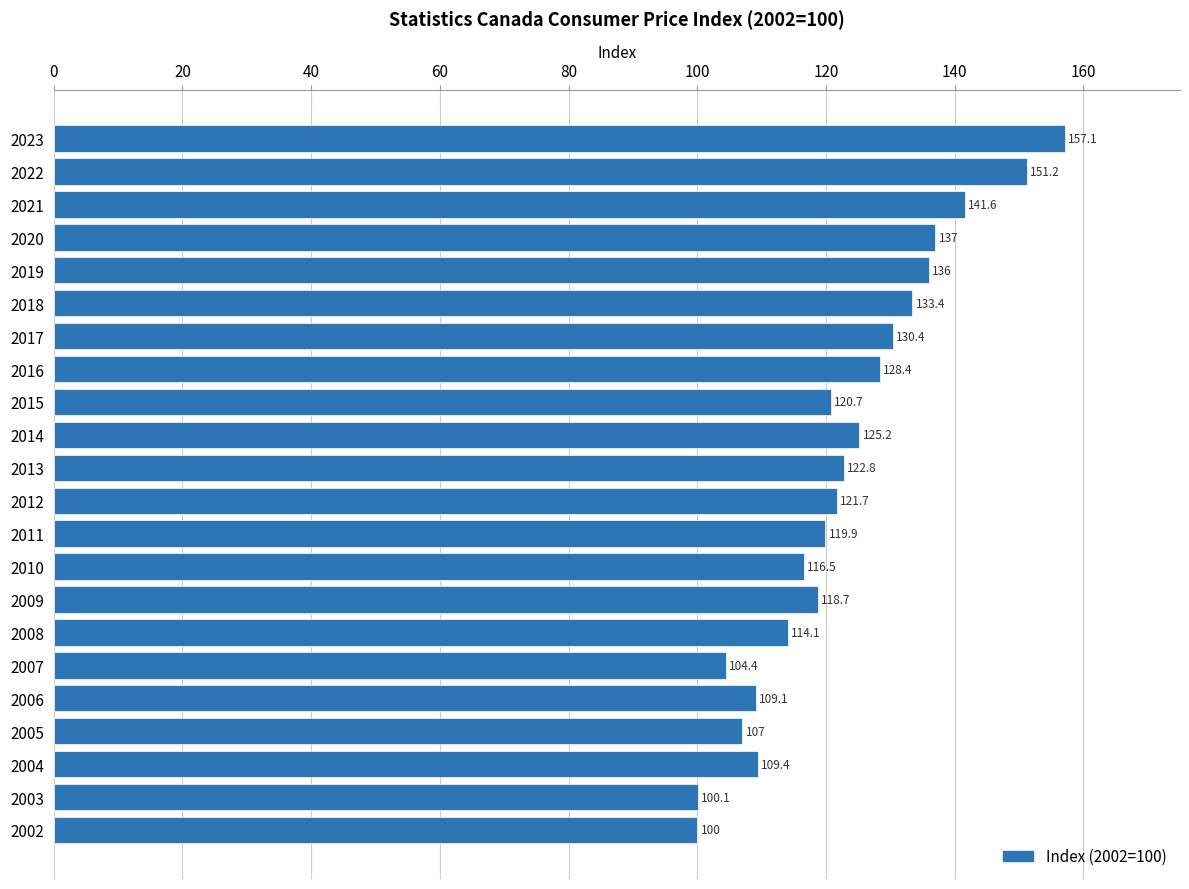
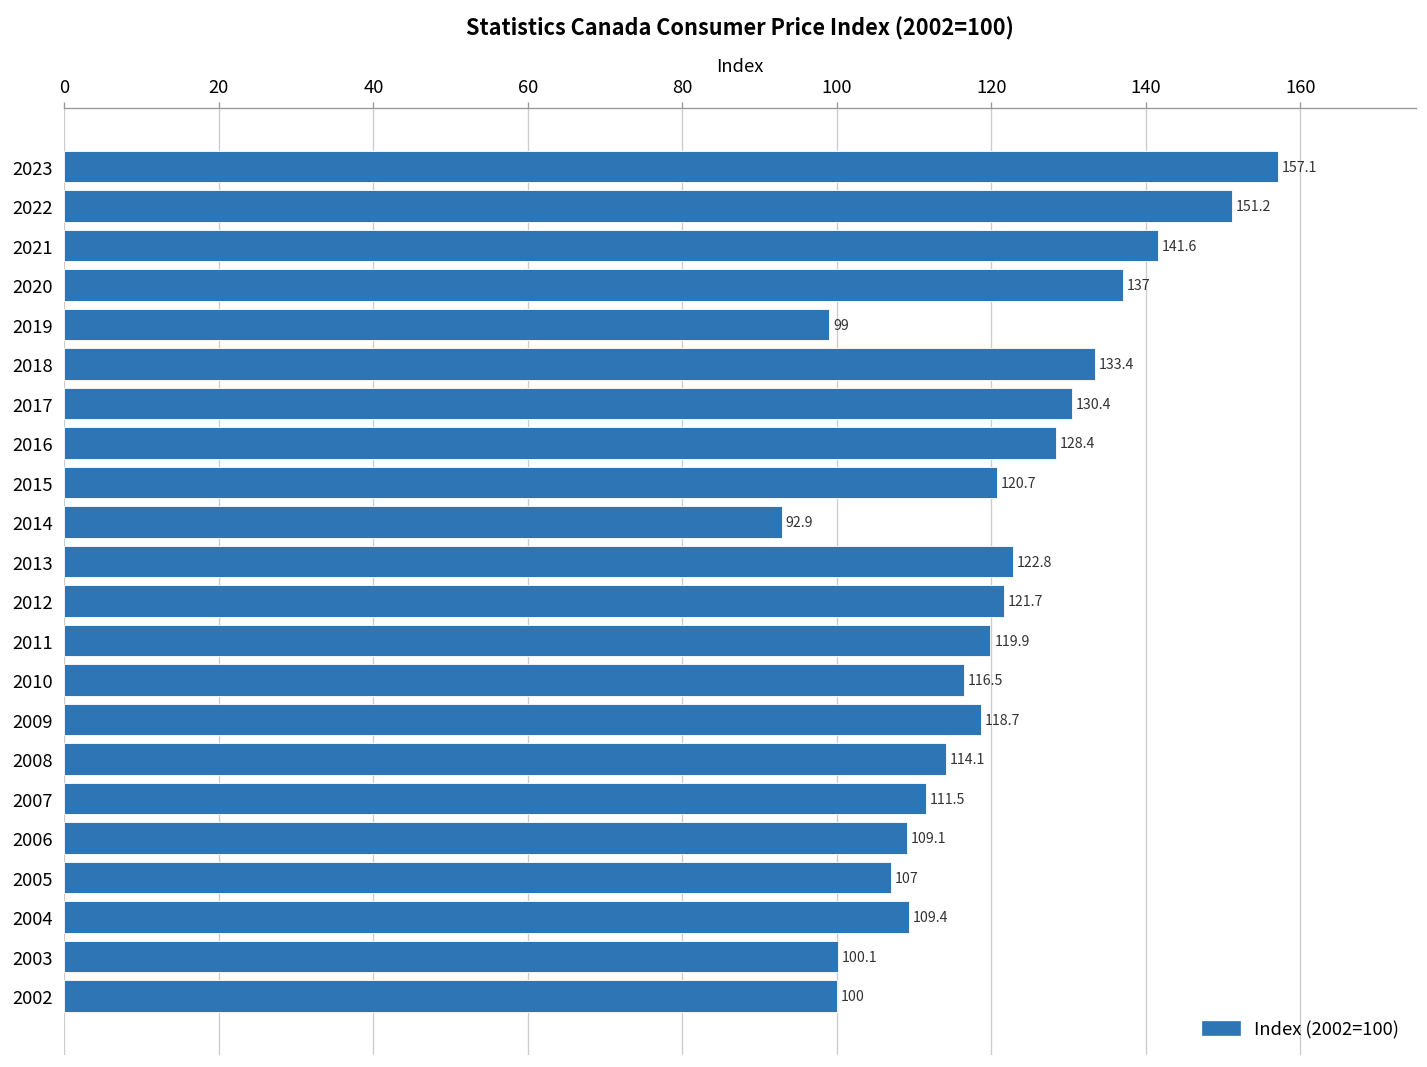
  {
    "2023": 157.1,
    "2022": 151.2,
    "2021": 141.6,
    "2020": 137,
-   "2019": 136,
+   "2019": 99,
    "2018": 133.4,
    "2017": 130.4,
    "2016": 128.4,
    "2015": 120.7,
-   "2014": 125.2,
+   "2014": 92.9,
    "2013": 122.8,
    "2012": 121.7,
    "2011": 119.9,
    "2010": 116.5,
    "2009": 118.7,
    "2008": 114.1,
-   "2007": 104.4,
+   "2007": 111.5,
    "2006": 109.1,
    "2005": 107,
    "2004": 109.4,
    "2003": 100.1,
    "2002": 100
  }
